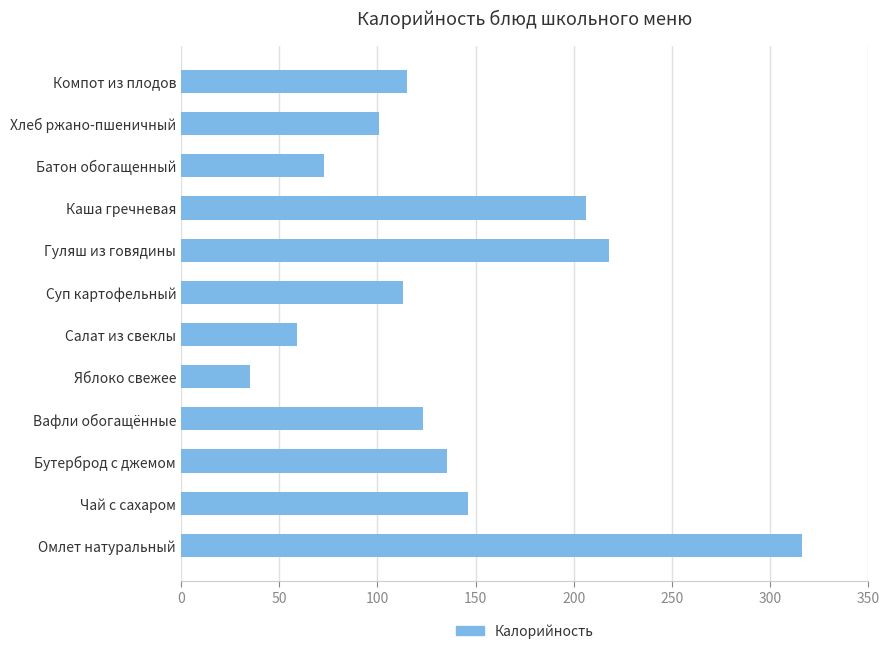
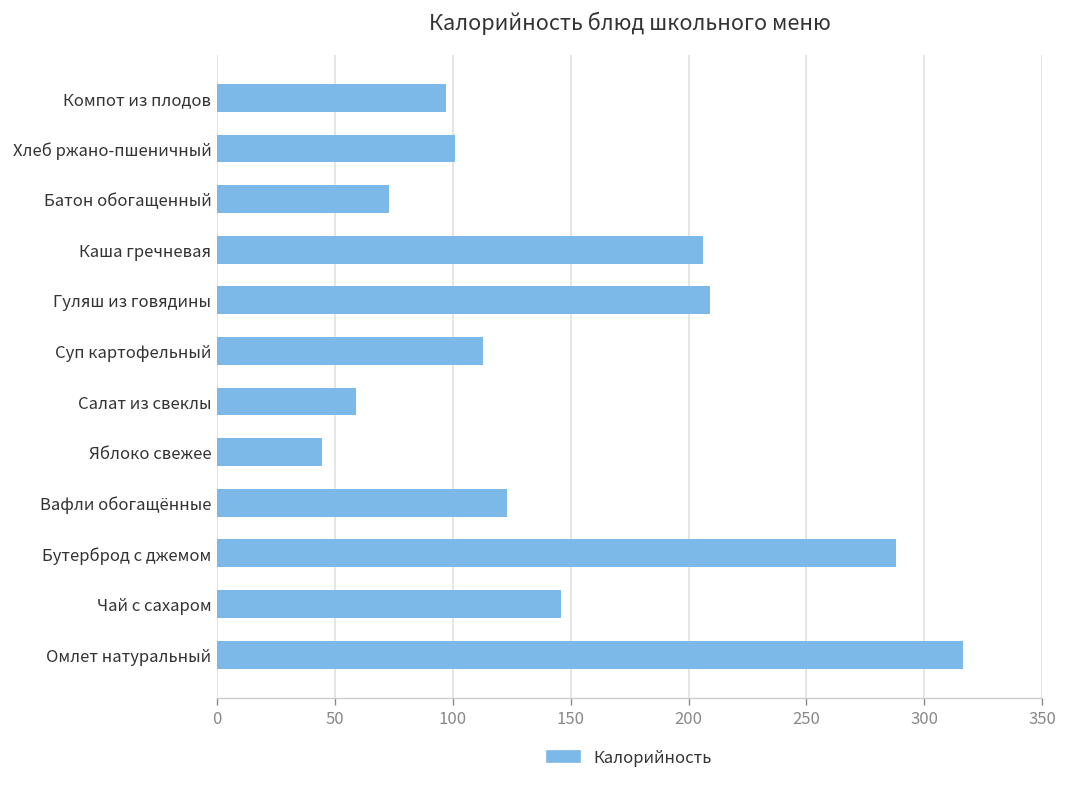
  {
-   "Компот из плодов": 115,
+   "Компот из плодов": 97,
    "Хлеб ржано-пшеничный": 101,
    "Батон обогащенный": 73,
    "Каша гречневая": 206,
-   "Гуляш из говядины": 218,
+   "Гуляш из говядины": 209,
    "Суп картофельный": 113,
    "Салат из свеклы": 59,
-   "Яблоко свежее": 35,
+   "Яблоко свежее": 44,
    "Вафли обогащённые": 123,
-   "Бутерброд с джемом": 136,
+   "Бутерброд с джемом": 288,
    "Чай с сахаром": 146,
    "Омлет натуральный": 316
  }
